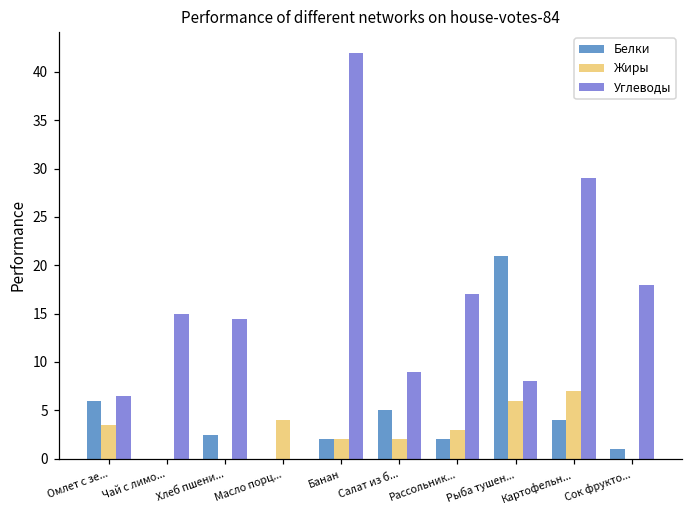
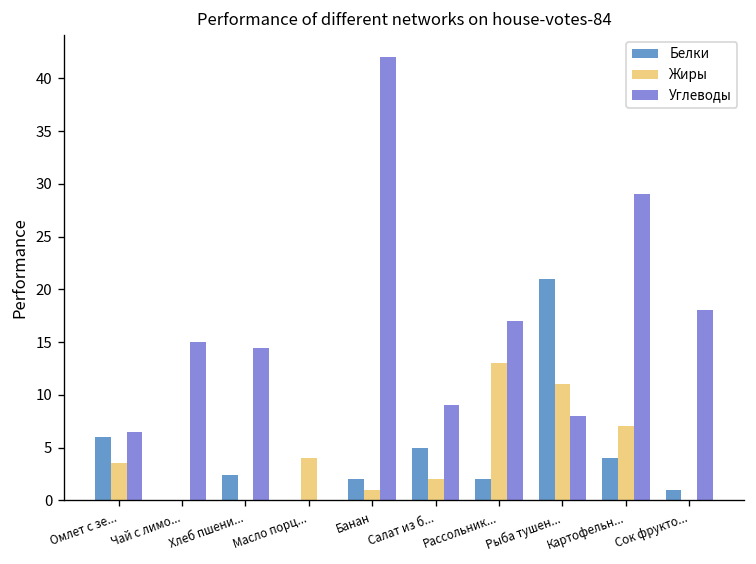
  {
    "Жиры": {
      "Омлет с зе...": 4,
      "Чай с лимо...": 0,
      "Хлеб пшени...": 0,
      "Масло порц...": 4,
-     "Банан": 2,
+     "Банан": 1,
      "Салат из б...": 2,
-     "Рассольник...": 3,
-     "Рыба тушен...": 6,
+     "Рассольник...": 13,
+     "Рыба тушен...": 11,
      "Картофельн...": 7,
      "Сок фрукто...": 0
    }
  }
